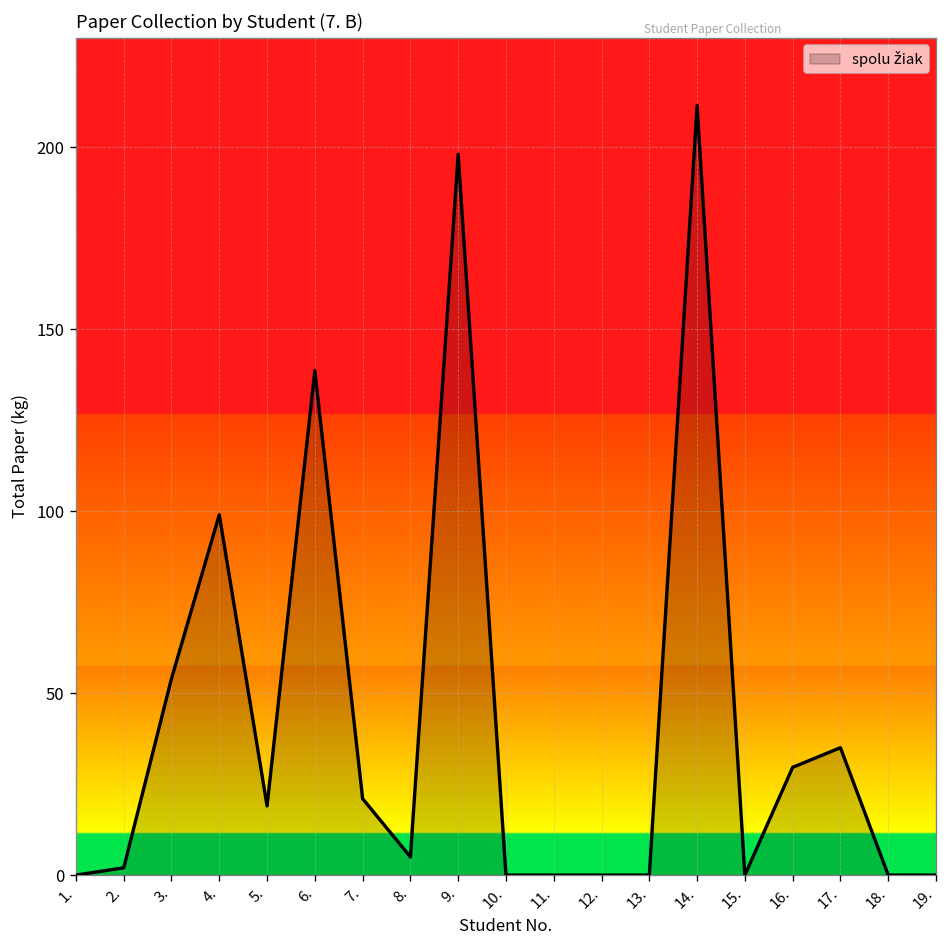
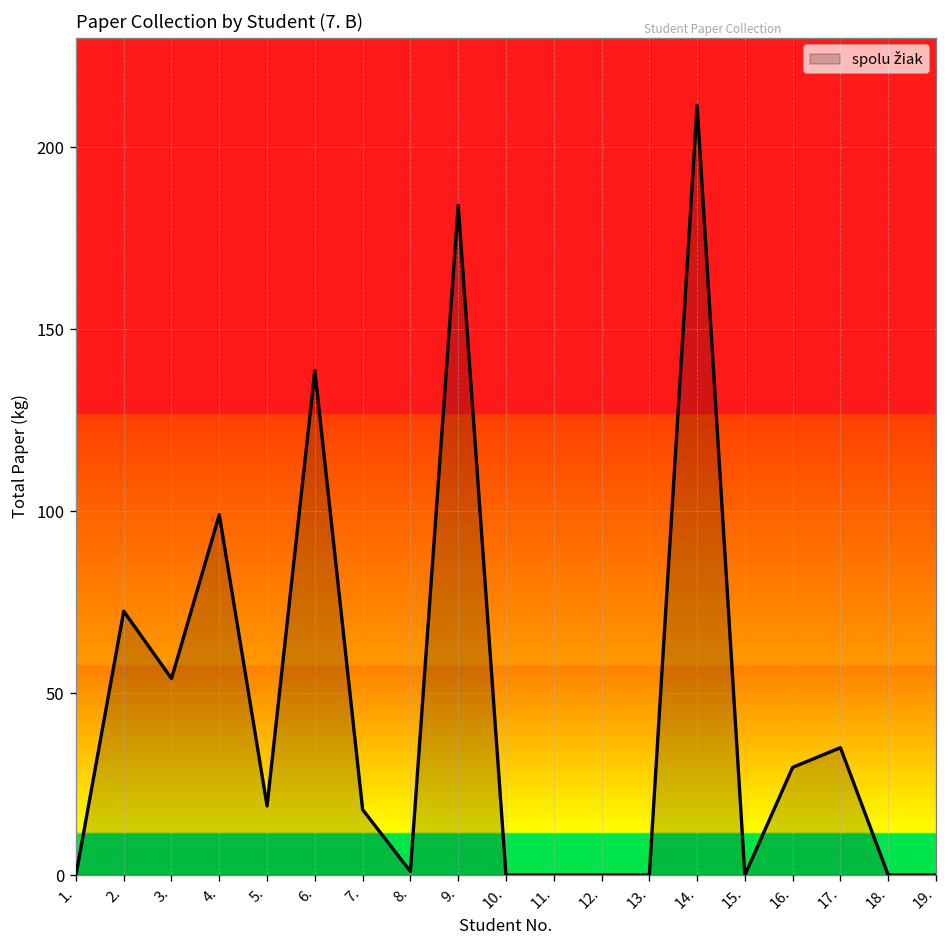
  {
    "1.": 0,
-   "2.": 2,
+   "2.": 73,
    "3.": 54,
    "4.": 99,
    "5.": 19,
    "6.": 139,
-   "7.": 21,
-   "8.": 5,
-   "9.": 198,
+   "7.": 18,
+   "8.": 1,
+   "9.": 184,
    "10.": 0,
    "11.": 0,
    "12.": 0,
    "13.": 0,
    "14.": 211,
    "15.": 0,
    "16.": 30,
    "17.": 35,
    "18.": 0,
    "19.": 0
  }
